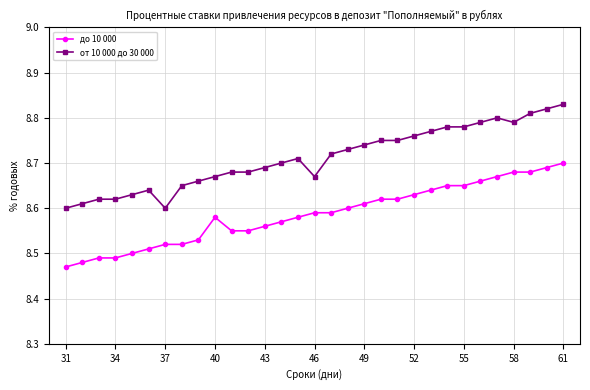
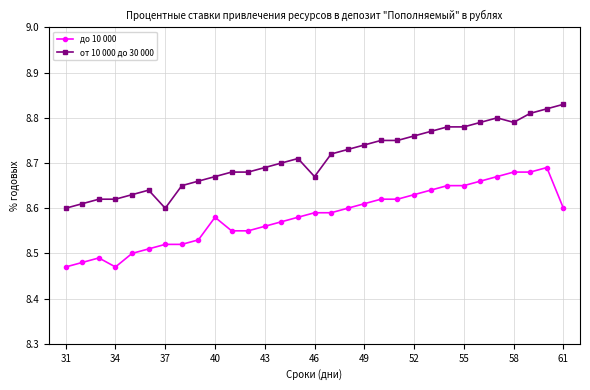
  {
    "до 10 000": {
      "31": 8.47,
-     "34": 8.49,
+     "34": 8.47,
      "37": 8.52,
      "40": 8.58,
      "43": 8.56,
      "46": 8.59,
      "49": 8.61,
      "52": 8.63,
      "55": 8.65,
      "58": 8.68,
-     "61": 8.7
+     "61": 8.6
    },
    "от 10 000 до 30 000": {
      "31": 8.60,
      "34": 8.62,
      "37": 8.60,
      "40": 8.67,
      "43": 8.69,
      "46": 8.67,
      "49": 8.74,
      "52": 8.76,
      "55": 8.78,
      "58": 8.79,
      "61": 8.83
    }
  }
